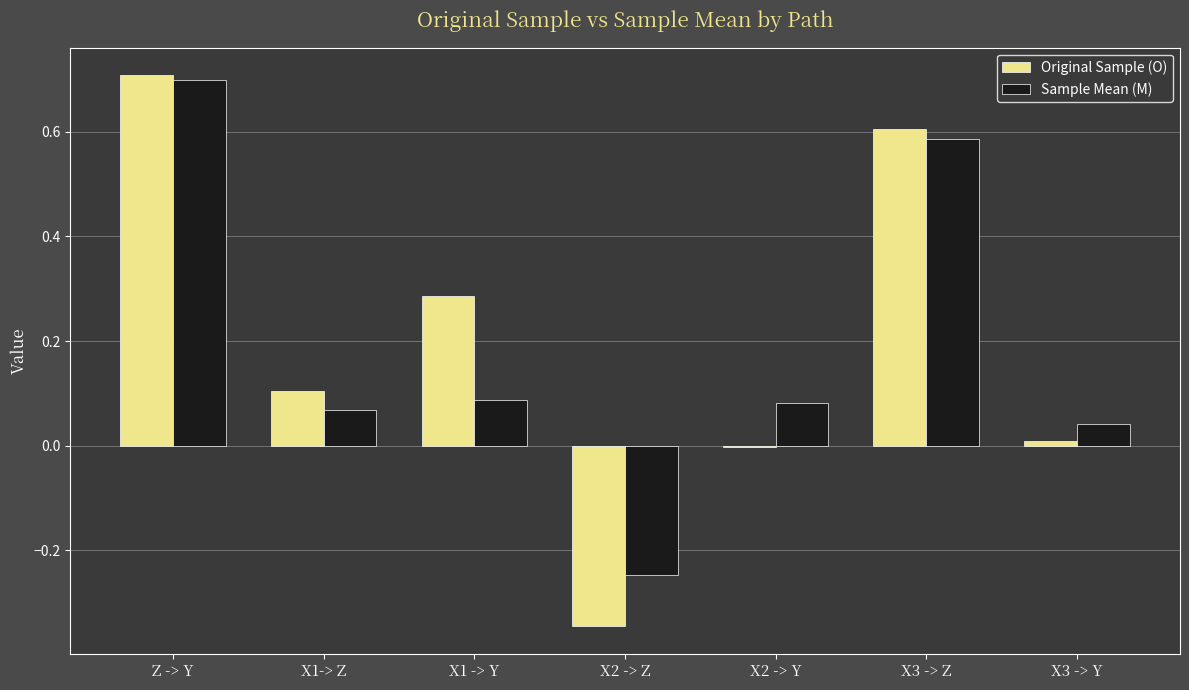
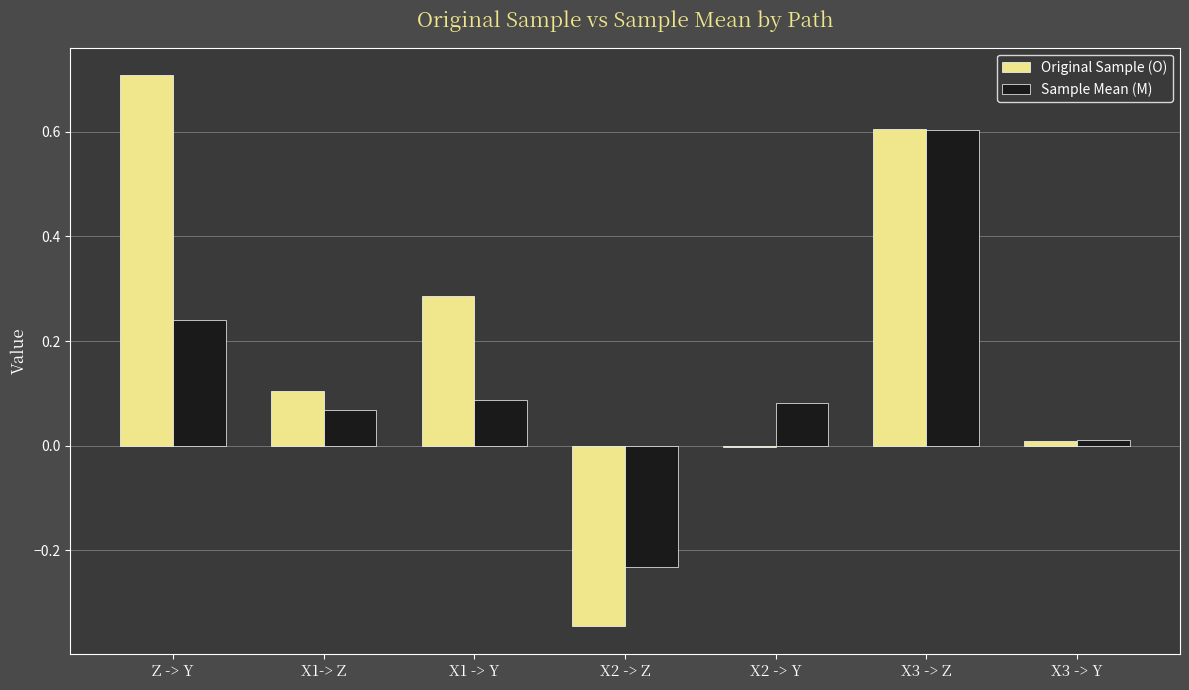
  {
    "Original Sample (O)": {
      "Z -> Y": 0.71,
      "X1-> Z": 0.11,
      "X1 -> Y": 0.29,
      "X2 -> Z": -0.35,
      "X3 -> Z": 0.61,
      "X3 -> Y": 0.01
    },
    "Sample Mean (M)": {
-     "Z -> Y": 0.70,
+     "Z -> Y": 0.24,
      "X1-> Z": 0.07,
      "X1 -> Y": 0.09,
-     "X2 -> Z": -0.25,
+     "X2 -> Z": -0.23,
      "X2 -> Y": 0.08,
-     "X3 -> Z": 0.59,
-     "X3 -> Y": 0.04
+     "X3 -> Z": 0.60,
+     "X3 -> Y": 0.01
    }
  }
